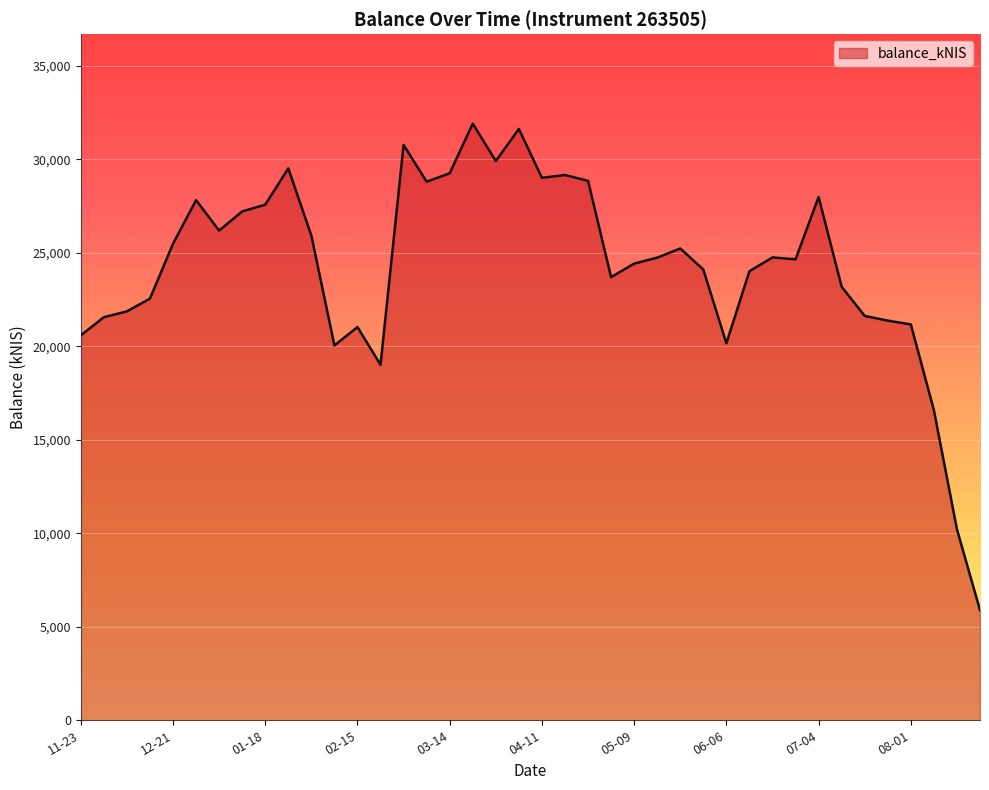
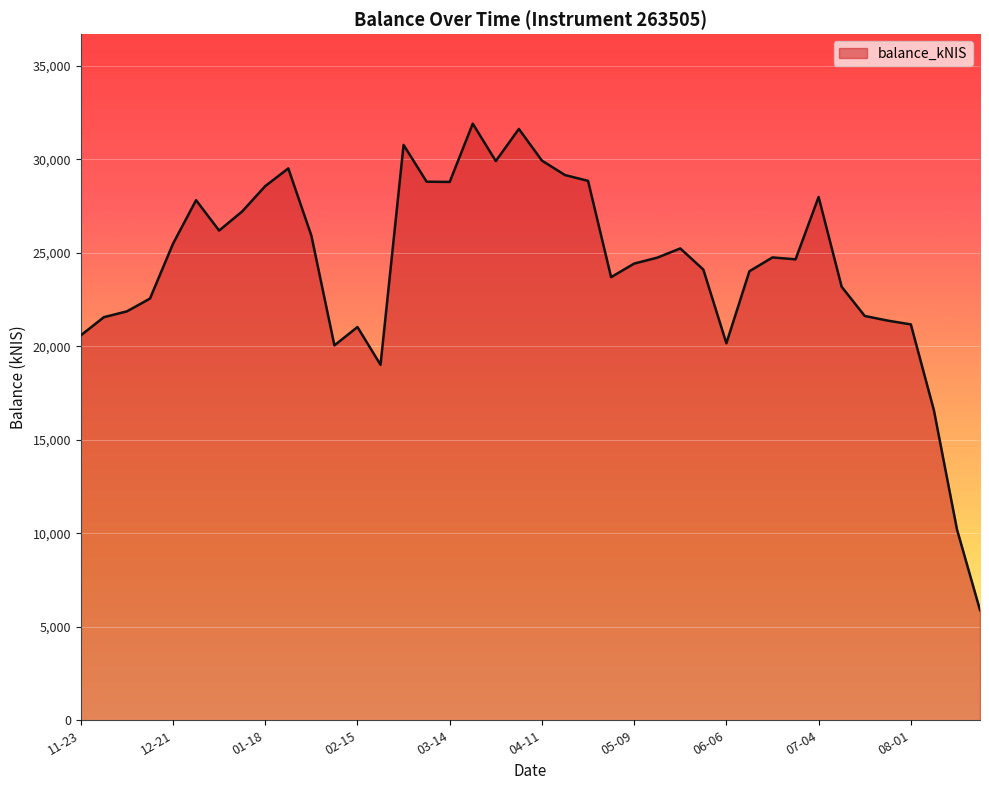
  {
    "11-23": "20,600",
    "12-21": "25,500",
-   "01-18": "27,600",
+   "01-18": "28,600",
    "02-15": "21,000",
-   "03-14": "29,300",
-   "04-11": "29,000",
+   "03-14": "28,800",
+   "04-11": "29,900",
    "05-09": "24,400",
    "06-06": "20,200",
    "07-04": "28,000",
    "08-01": "21,200"
  }
